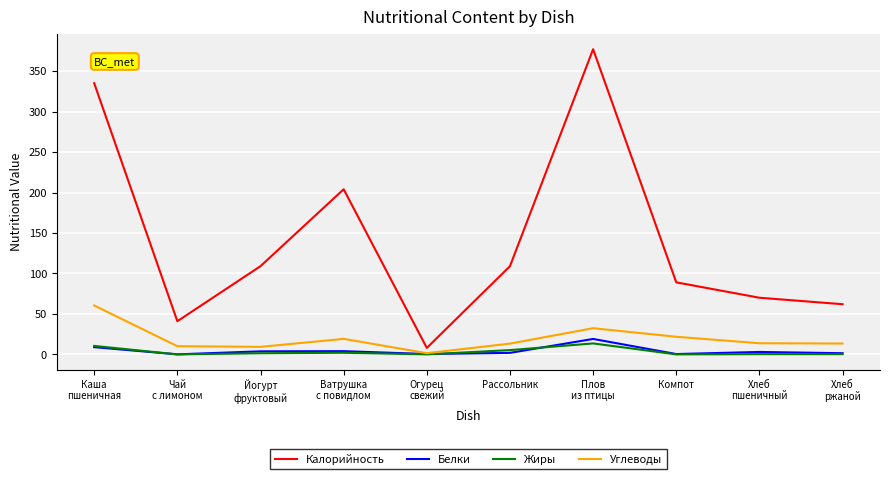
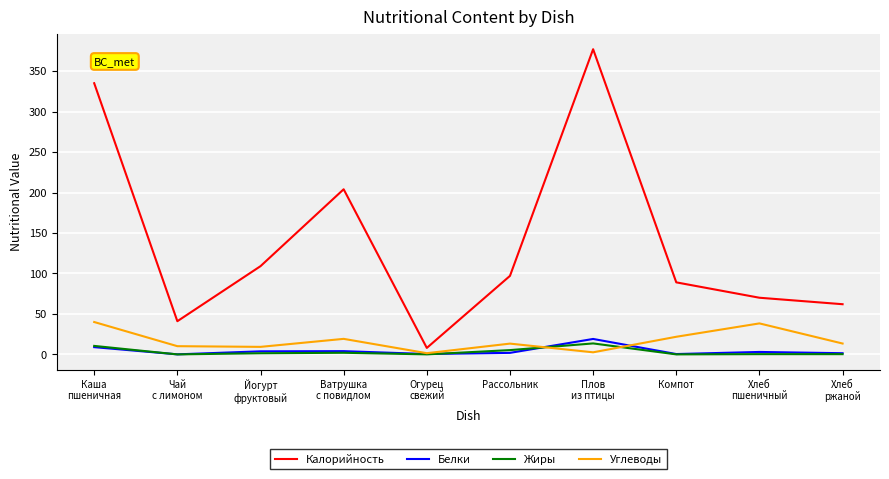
  {
    "Калорийность": {
      "Каша пшеничная": 340,
      "Чай с лимоном": 40,
      "Йогурт фруктовый": 110,
      "Ватрушка с повидлом": 200,
      "Огурец свежий": 10,
-     "Рассольник": 110,
+     "Рассольник": 100,
      "Плов из птицы": 380,
      "Компот": 90,
      "Хлеб пшеничный": 70,
      "Хлеб ржаной": 60
    },
    "Белки": {
      "Рассольник": 0,
      "Плов из птицы": 20
    },
    "Жиры": {
      "Рассольник": 10,
      "Плов из птицы": 10
    },
    "Углеводы": {
-     "Каша пшеничная": 60,
+     "Каша пшеничная": 40,
      "Чай с лимоном": 10,
      "Йогурт фруктовый": 10,
      "Ватрушка с повидлом": 20,
      "Рассольник": 10,
-     "Плов из птицы": 30,
+     "Плов из птицы": 0,
      "Компот": 20,
-     "Хлеб пшеничный": 10,
+     "Хлеб пшеничный": 40,
      "Хлеб ржаной": 10
    }
  }
